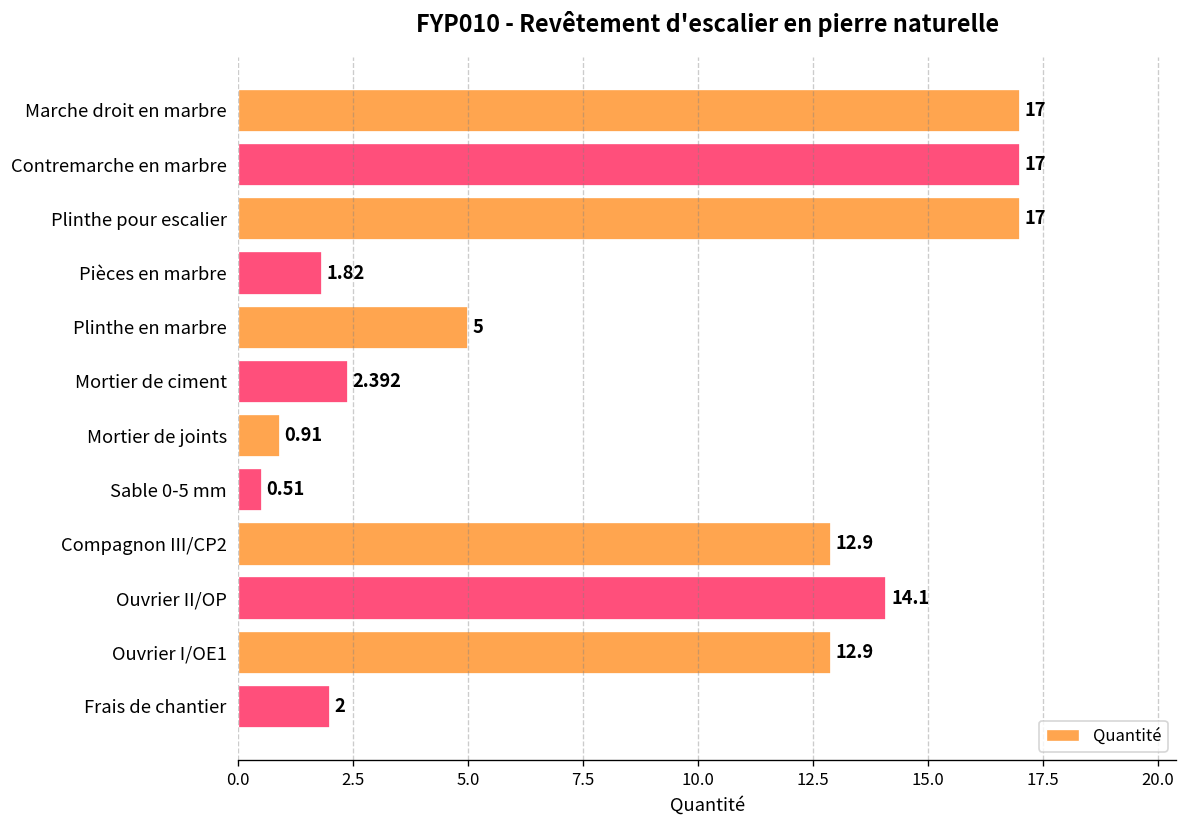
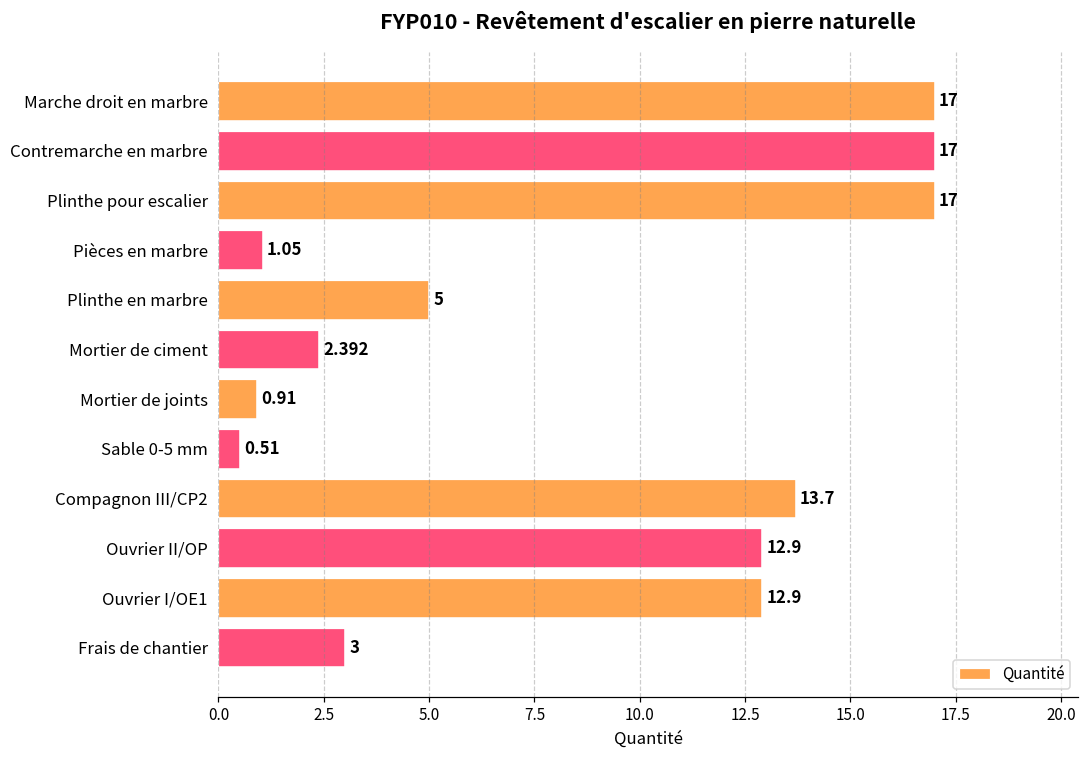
  {
    "Marche droit en marbre": 17,
    "Contremarche en marbre": 17,
    "Plinthe pour escalier": 17,
-   "Pièces en marbre": 1.82,
+   "Pièces en marbre": 1.05,
    "Plinthe en marbre": 5,
    "Mortier de ciment": 2.392,
    "Mortier de joints": 0.91,
    "Sable 0-5 mm": 0.51,
-   "Compagnon III/CP2": 12.9,
-   "Ouvrier II/OP": 14.1,
+   "Compagnon III/CP2": 13.7,
+   "Ouvrier II/OP": 12.9,
    "Ouvrier I/OE1": 12.9,
-   "Frais de chantier": 2
+   "Frais de chantier": 3
  }
